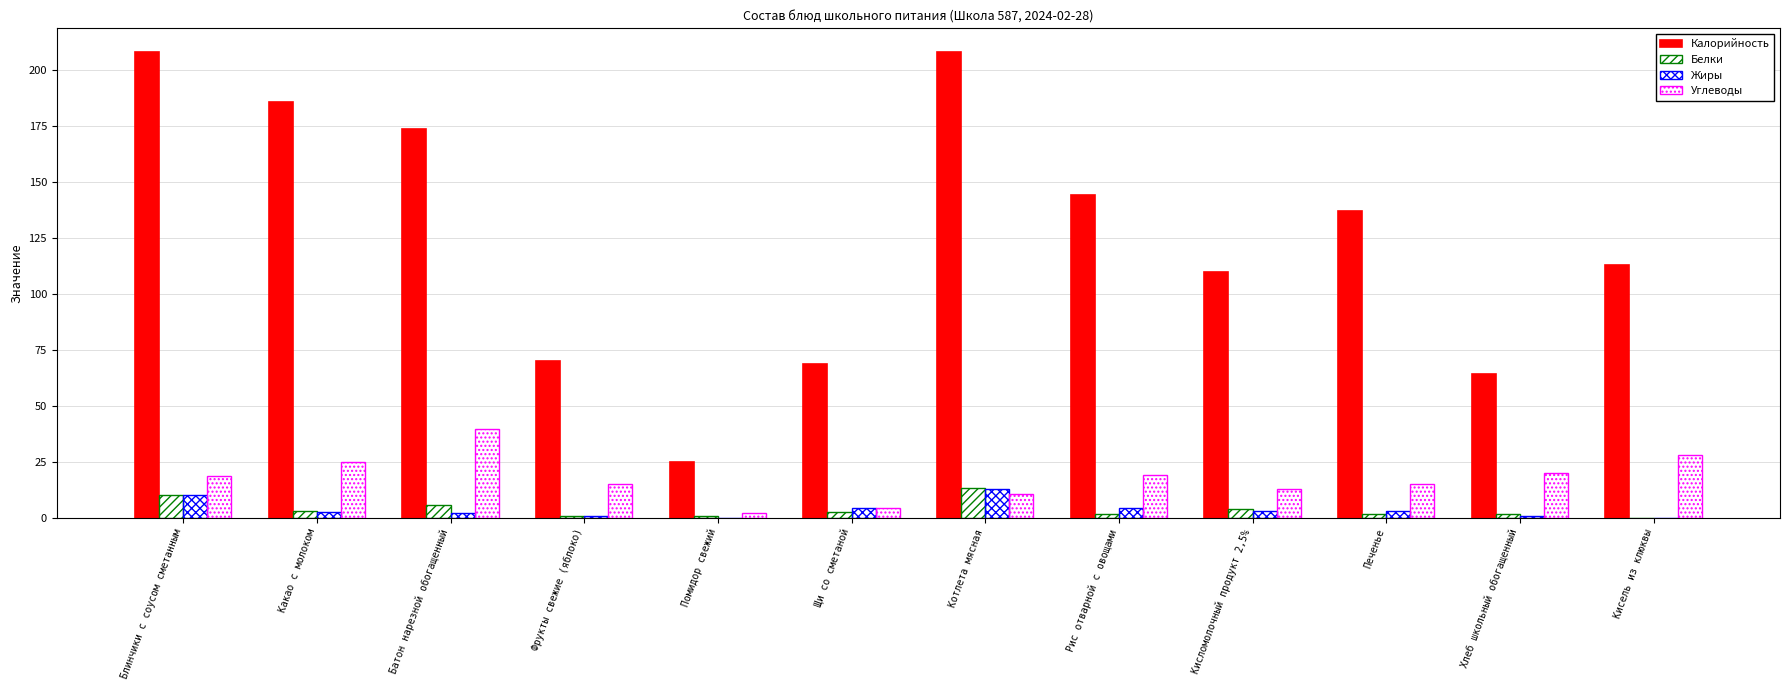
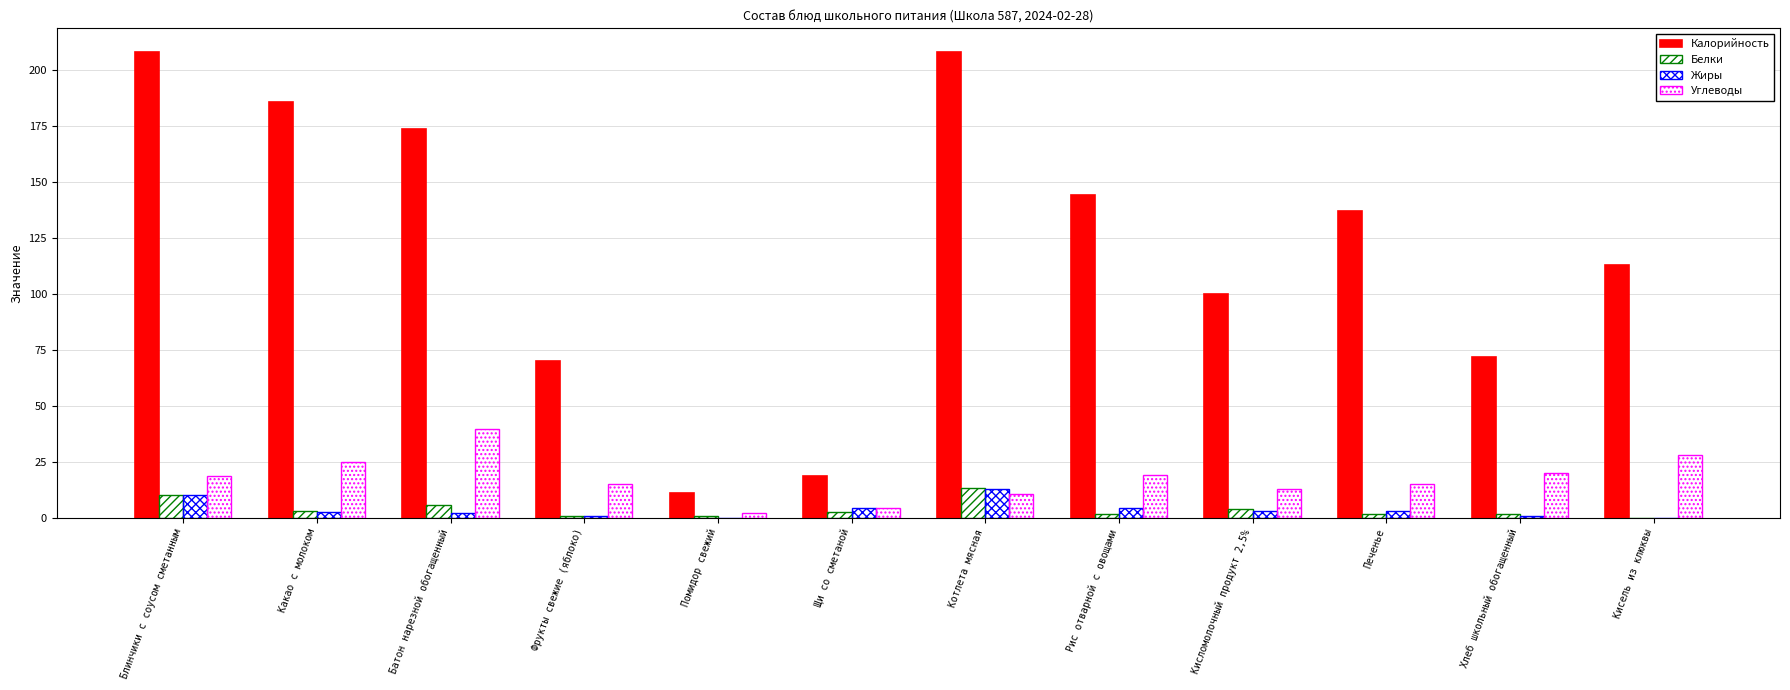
  {
    "Калорийность": {
      "Блинчики с соусом сметанным": 208,
      "Какао с молоком": 186,
      "Батон нарезной обогащенный": 174,
      "Фрукты свежие (яблоко)": 70,
-     "Помидор свежий": 25,
-     "Щи со сметаной": 69,
+     "Помидор свежий": 11,
+     "Щи со сметаной": 19,
      "Котлета мясная": 208,
      "Рис отварной с овощами": 144,
-     "Кисломолочный продукт 2,5%": 110,
+     "Кисломолочный продукт 2,5%": 100,
      "Печенье": 137,
-     "Хлеб школьный обогащенный": 64,
+     "Хлеб школьный обогащенный": 72,
      "Кисель из клюквы": 113
    }
  }
